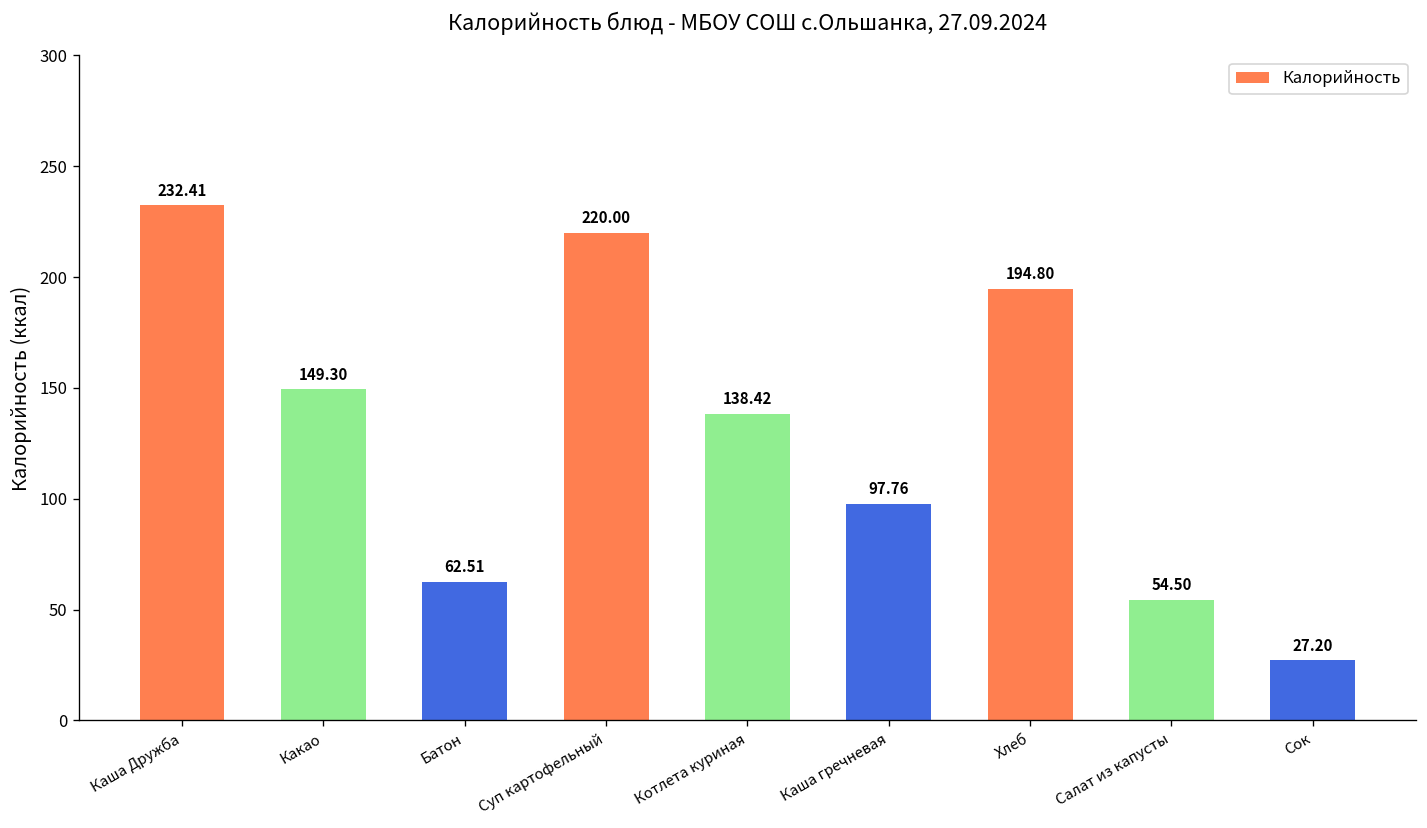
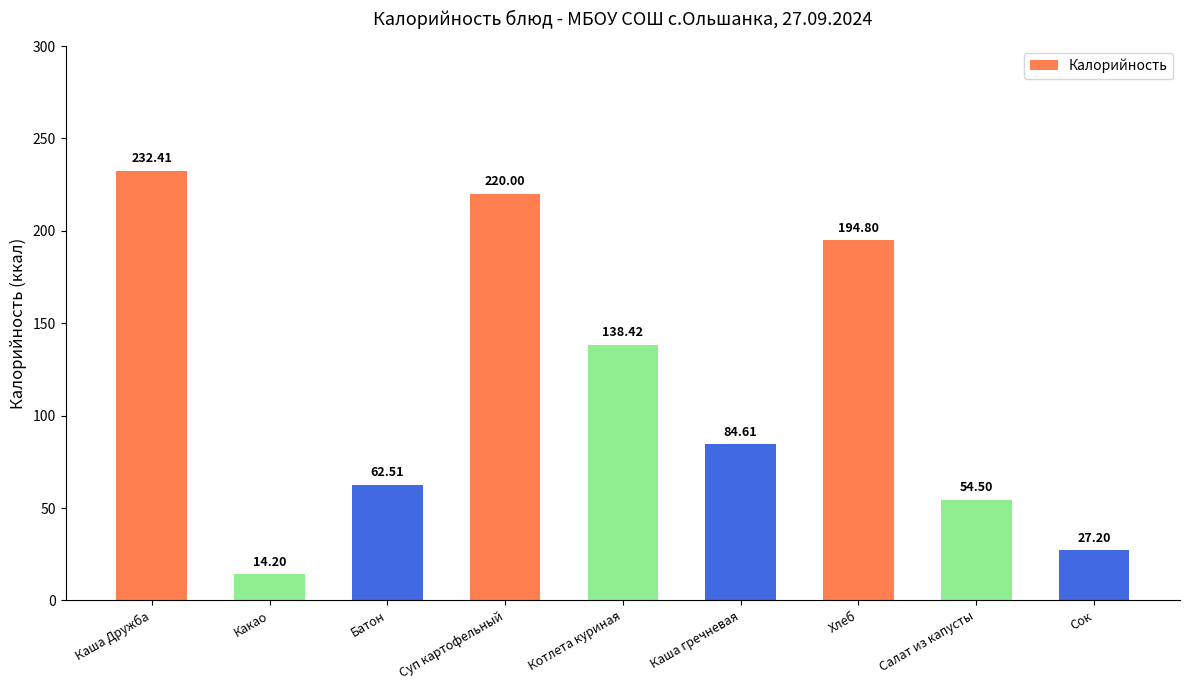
  {
    "Каша Дружба": 232.41,
-   "Какао": 149.30,
+   "Какао": 14.20,
    "Батон": 62.51,
    "Суп картофельный": 220.00,
    "Котлета куриная": 138.42,
-   "Каша гречневая": 97.76,
+   "Каша гречневая": 84.61,
    "Хлеб": 194.80,
    "Салат из капусты": 54.50,
    "Сок": 27.20
  }
